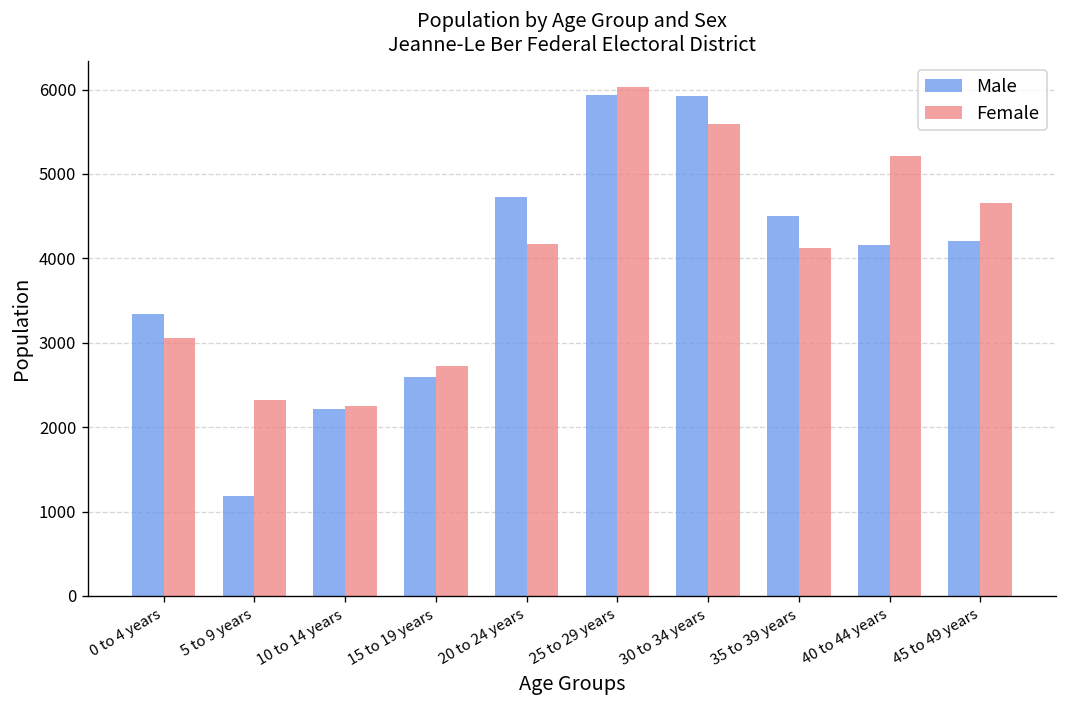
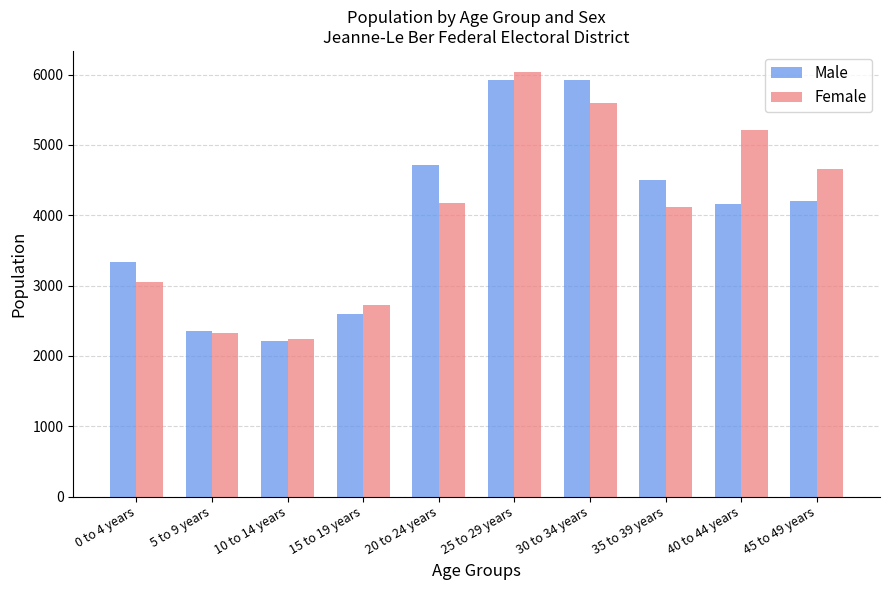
  {
    "Male": {
      "0 to 4 years": 3300,
-     "5 to 9 years": 1200,
+     "5 to 9 years": 2400,
      "10 to 14 years": 2200,
      "15 to 19 years": 2600,
      "20 to 24 years": 4700,
      "25 to 29 years": 5900,
      "30 to 34 years": 5900,
      "35 to 39 years": 4500,
      "40 to 44 years": 4200,
      "45 to 49 years": 4200
    },
    "Female": {
      "0 to 4 years": 3100,
      "5 to 9 years": 2300,
      "10 to 14 years": 2200,
      "15 to 19 years": 2700,
      "20 to 24 years": 4200,
      "25 to 29 years": 6000,
      "30 to 34 years": 5600,
      "35 to 39 years": 4100,
      "40 to 44 years": 5200,
      "45 to 49 years": 4700
    }
  }
